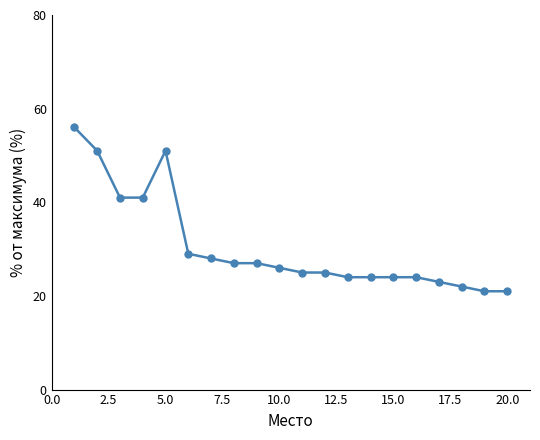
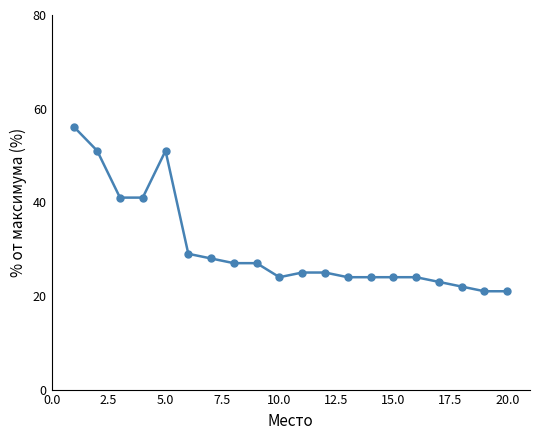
  {
    "5.0": 51,
-   "10.0": 26,
+   "10.0": 24,
    "15.0": 24,
    "20.0": 21
  }
